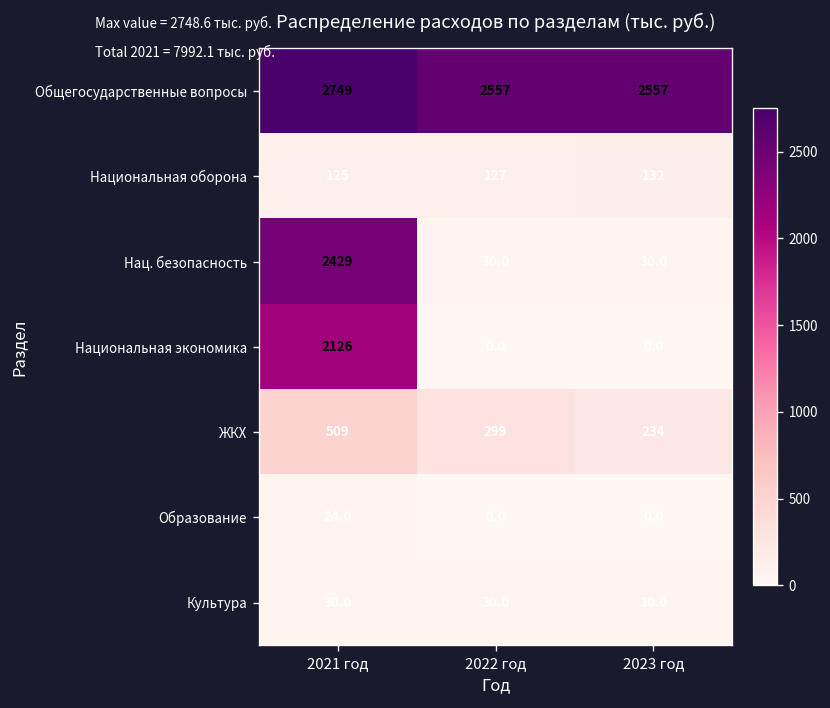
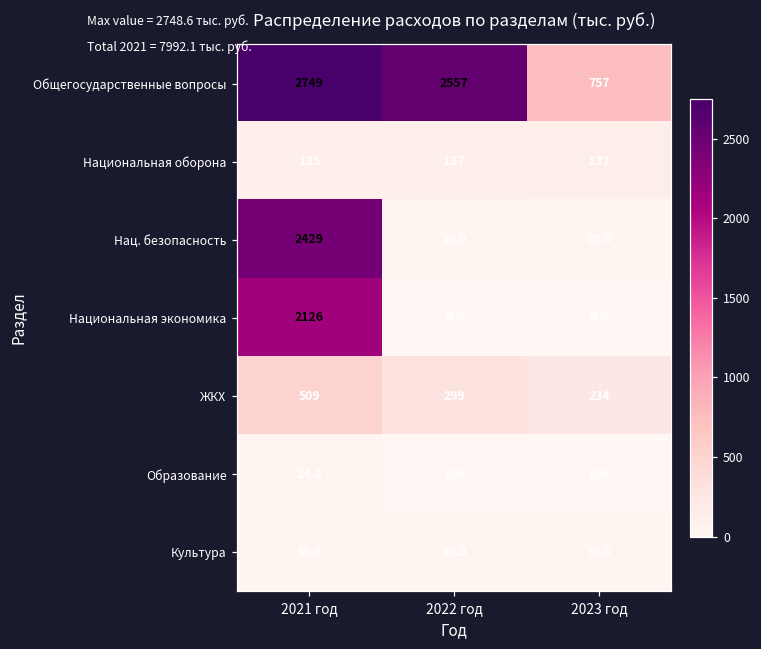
  {
    "Общегосударственные вопросы": {
      "2021 год": 2749,
      "2022 год": 2557,
-     "2023 год": 2557
+     "2023 год": 757
    },
    "Нац. безопасность": {
      "2021 год": 2429
    },
    "Национальная экономика": {
      "2021 год": 2126
    },
    "ЖКХ": {
      "2021 год": 509
    }
  }
